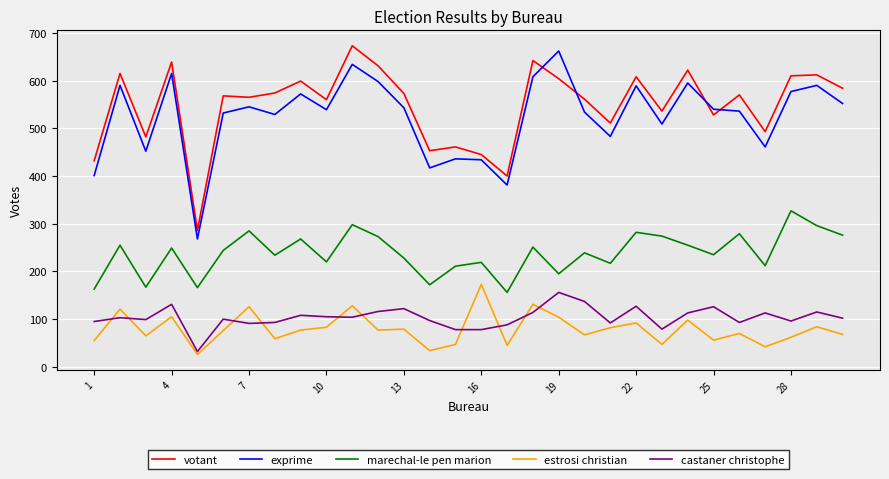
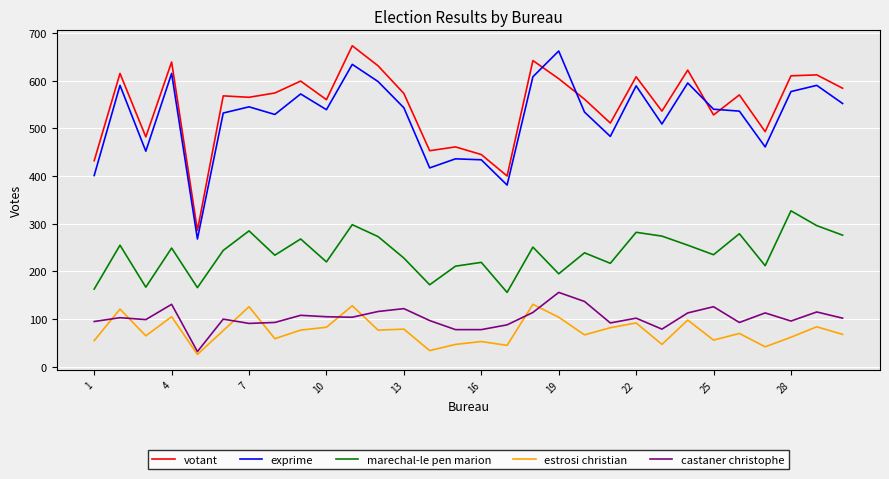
  {
    "votant": {
      "1": 430,
      "4": 640,
      "7": 570,
      "10": 560,
      "13": 570,
      "16": 450,
      "19": 600,
      "22": 610,
      "25": 530,
      "28": 610
    },
    "exprime": {
      "1": 400,
      "4": 620,
      "7": 550,
      "10": 540,
      "13": 540,
      "16": 430,
      "19": 660,
      "22": 590,
      "25": 540,
      "28": 580
    },
    "marechal-le pen marion": {
      "1": 160,
      "4": 250,
      "7": 290,
      "10": 220,
      "13": 230,
      "16": 220,
      "19": 200,
      "22": 280,
      "25": 240,
      "28": 330
    },
    "estrosi christian": {
      "1": 60,
      "4": 110,
      "7": 130,
      "10": 80,
      "13": 80,
-     "16": 170,
+     "16": 50,
      "19": 100,
      "22": 90,
      "25": 60,
      "28": 60
    },
    "castaner christophe": {
      "1": 100,
      "4": 130,
      "7": 90,
      "10": 110,
      "13": 120,
      "16": 80,
      "19": 160,
-     "22": 130,
+     "22": 100,
      "25": 130,
      "28": 100
    }
  }
